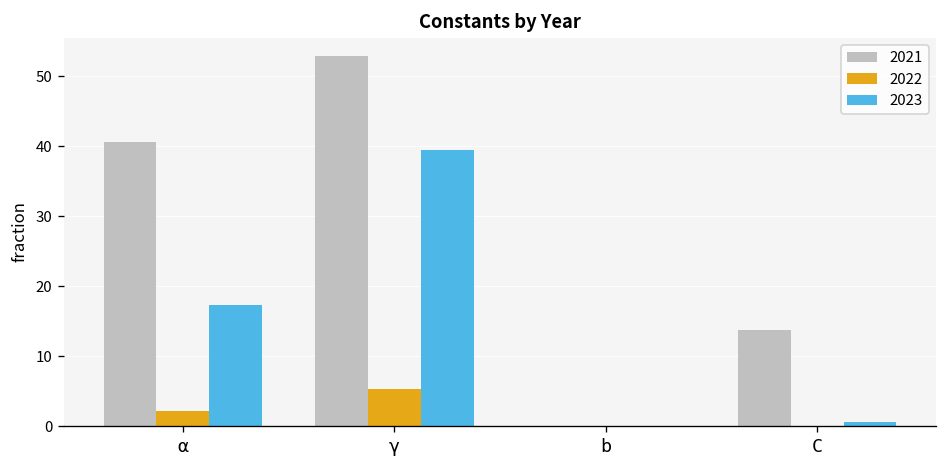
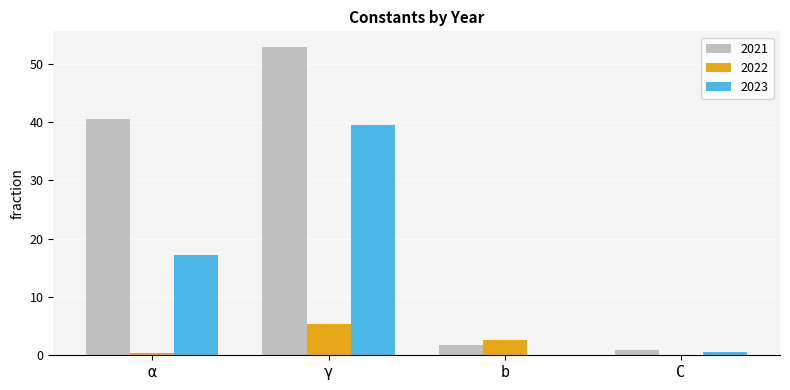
  {
    "2021": {
      "α": 41,
      "γ": 53,
-     "b": 0,
-     "C": 14
+     "b": 2,
+     "C": 1
    },
    "2022": {
-     "α": 2,
+     "α": 0,
      "γ": 5,
-     "b": 0
+     "b": 3
    },
    "2023": {
      "α": 17,
      "γ": 40,
      "C": 1
    }
  }
